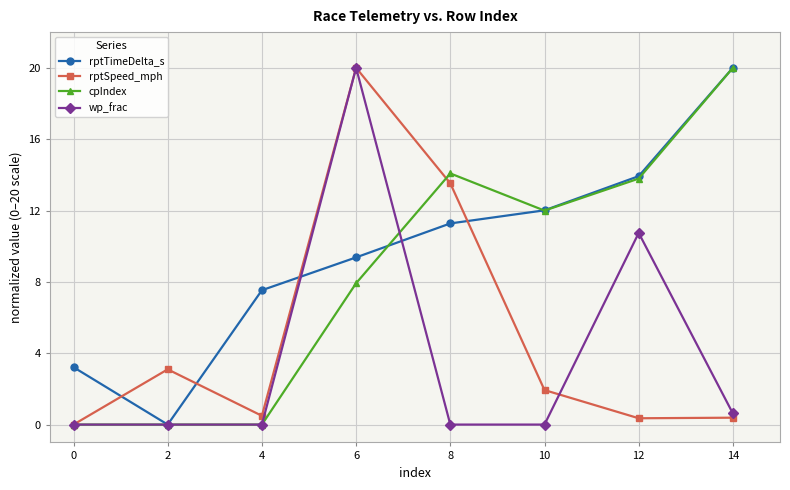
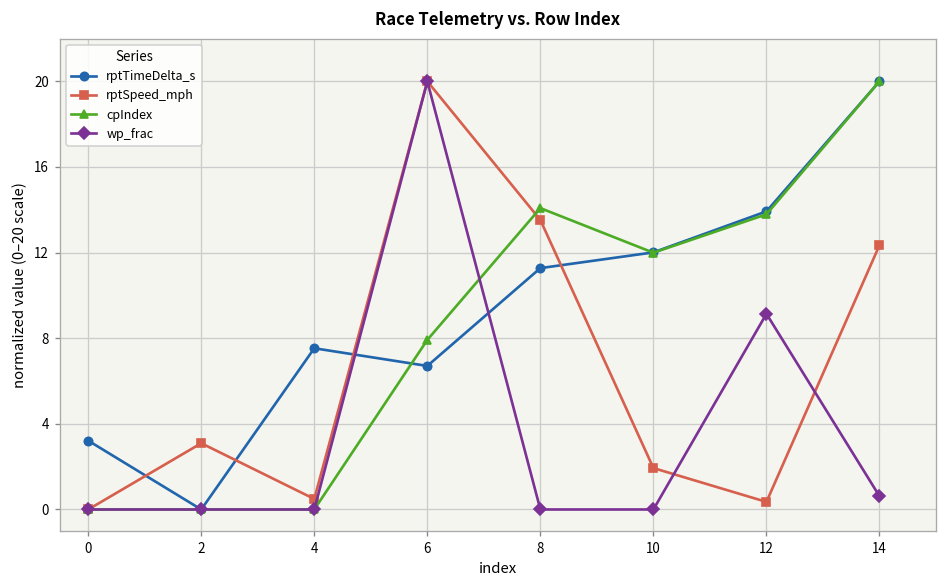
  {
    "rptTimeDelta_s": {
      "0": 3.2,
      "4": 7.5,
-     "6": 9.4,
+     "6": 6.7,
      "8": 11.3
    },
    "rptSpeed_mph": {
      "2": 3.1,
      "4": 0.5,
      "8": 13.5,
      "10": 1.9,
      "12": 0.4,
-     "14": 0.4
+     "14": 12.3
    },
    "cpIndex": {
      "6": 7.9,
      "8": 14.1
    },
    "wp_frac": {
      "8": 0.0,
      "10": 0.0,
-     "12": 10.7,
+     "12": 9.1,
      "14": 0.6
    }
  }
